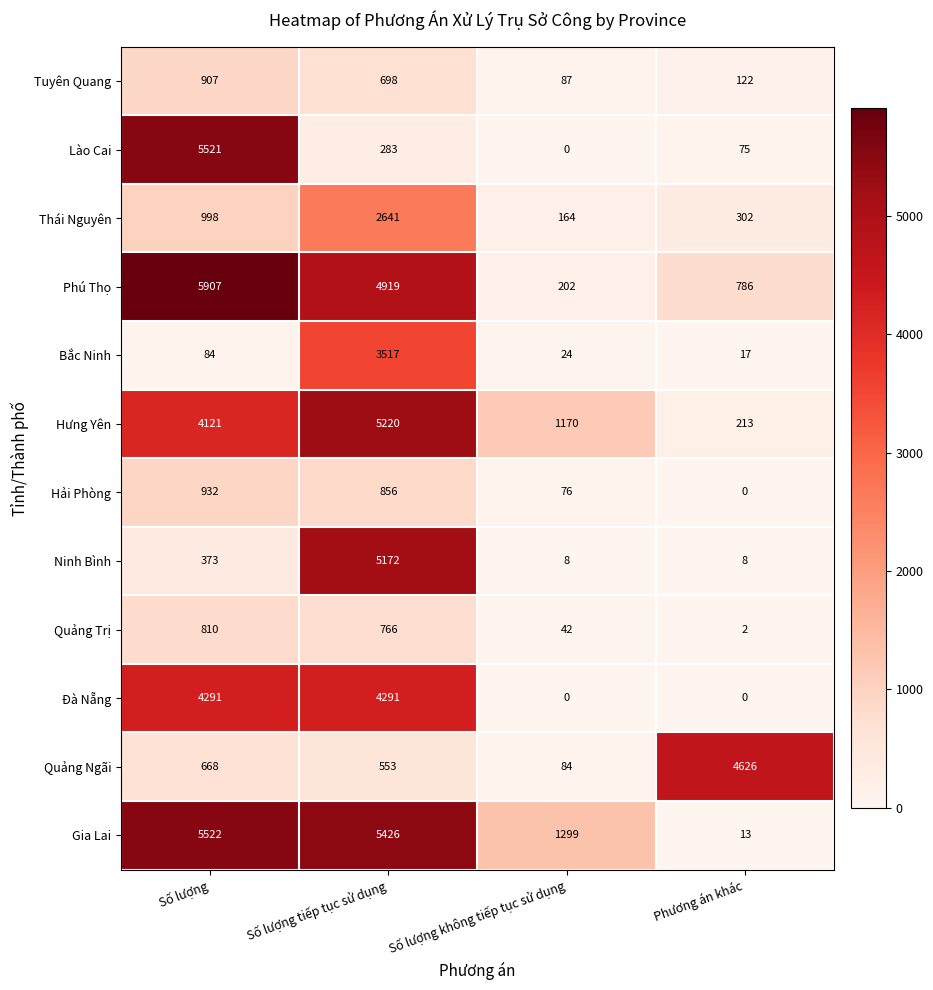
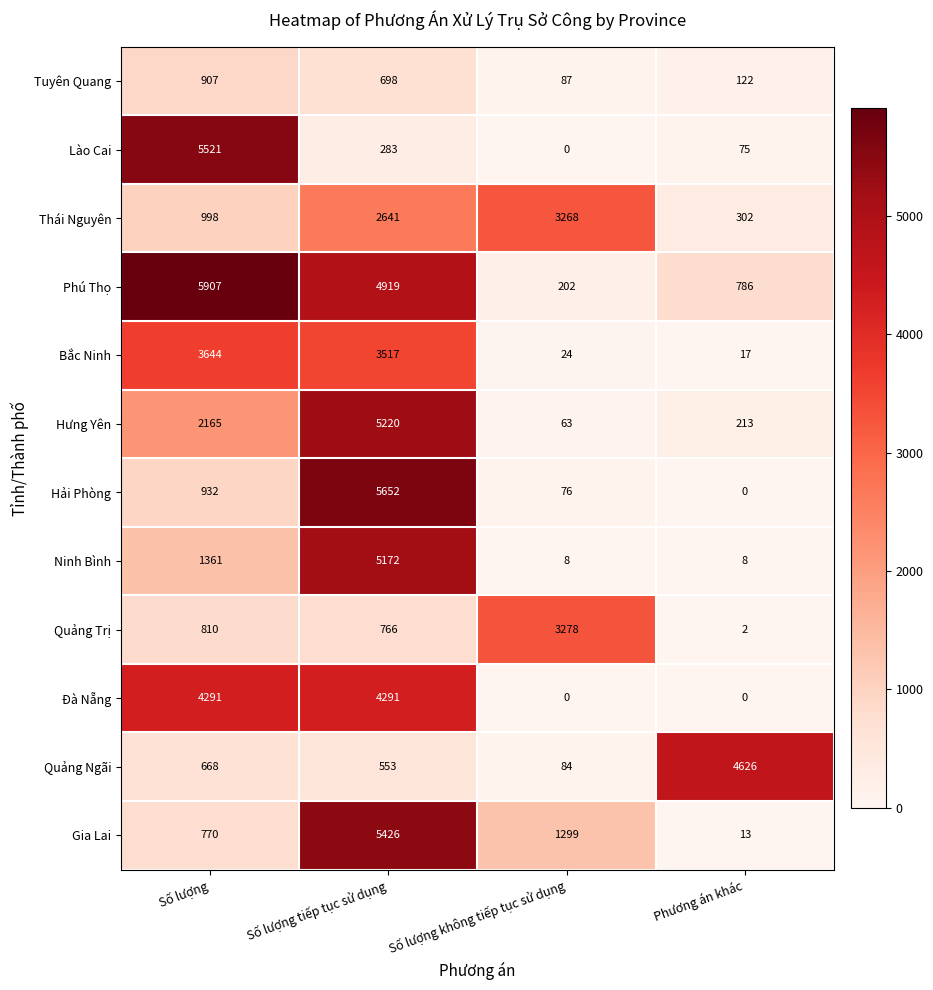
  {
    "Tuyên Quang": {
      "Số lượng": 907,
      "Số lượng tiếp tục sử dụng": 698,
      "Số lượng không tiếp tục sử dụng": 87,
      "Phương án khác": 122
    },
    "Lào Cai": {
      "Số lượng": 5521,
      "Số lượng tiếp tục sử dụng": 283,
      "Số lượng không tiếp tục sử dụng": 0,
      "Phương án khác": 75
    },
    "Thái Nguyên": {
      "Số lượng": 998,
      "Số lượng tiếp tục sử dụng": 2641,
-     "Số lượng không tiếp tục sử dụng": 164,
+     "Số lượng không tiếp tục sử dụng": 3268,
      "Phương án khác": 302
    },
    "Phú Thọ": {
      "Số lượng": 5907,
      "Số lượng tiếp tục sử dụng": 4919,
      "Số lượng không tiếp tục sử dụng": 202,
      "Phương án khác": 786
    },
    "Bắc Ninh": {
-     "Số lượng": 84,
+     "Số lượng": 3644,
      "Số lượng tiếp tục sử dụng": 3517,
      "Số lượng không tiếp tục sử dụng": 24,
      "Phương án khác": 17
    },
    "Hưng Yên": {
-     "Số lượng": 4121,
+     "Số lượng": 2165,
      "Số lượng tiếp tục sử dụng": 5220,
-     "Số lượng không tiếp tục sử dụng": 1170,
+     "Số lượng không tiếp tục sử dụng": 63,
      "Phương án khác": 213
    },
    "Hải Phòng": {
      "Số lượng": 932,
-     "Số lượng tiếp tục sử dụng": 856,
+     "Số lượng tiếp tục sử dụng": 5652,
      "Số lượng không tiếp tục sử dụng": 76,
      "Phương án khác": 0
    },
    "Ninh Bình": {
-     "Số lượng": 373,
+     "Số lượng": 1361,
      "Số lượng tiếp tục sử dụng": 5172,
      "Số lượng không tiếp tục sử dụng": 8,
      "Phương án khác": 8
    },
    "Quảng Trị": {
      "Số lượng": 810,
      "Số lượng tiếp tục sử dụng": 766,
-     "Số lượng không tiếp tục sử dụng": 42,
+     "Số lượng không tiếp tục sử dụng": 3278,
      "Phương án khác": 2
    },
    "Đà Nẵng": {
      "Số lượng": 4291,
      "Số lượng tiếp tục sử dụng": 4291,
      "Số lượng không tiếp tục sử dụng": 0,
      "Phương án khác": 0
    },
    "Quảng Ngãi": {
      "Số lượng": 668,
      "Số lượng tiếp tục sử dụng": 553,
      "Số lượng không tiếp tục sử dụng": 84,
      "Phương án khác": 4626
    },
    "Gia Lai": {
-     "Số lượng": 5522,
+     "Số lượng": 770,
      "Số lượng tiếp tục sử dụng": 5426,
      "Số lượng không tiếp tục sử dụng": 1299,
      "Phương án khác": 13
    }
  }
